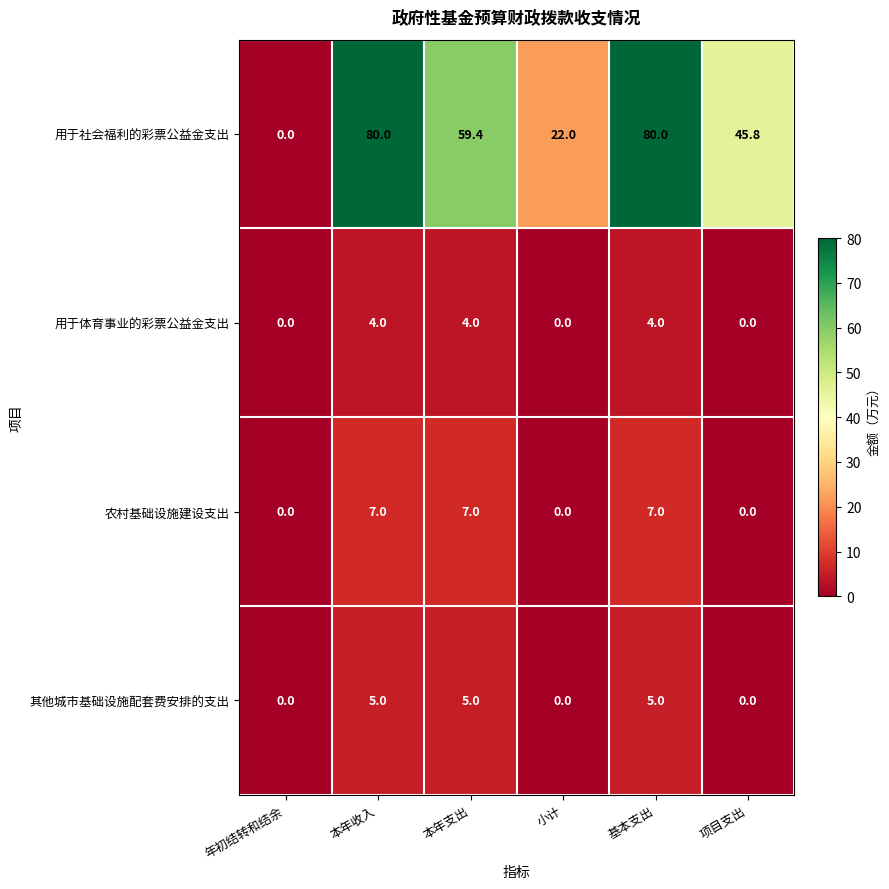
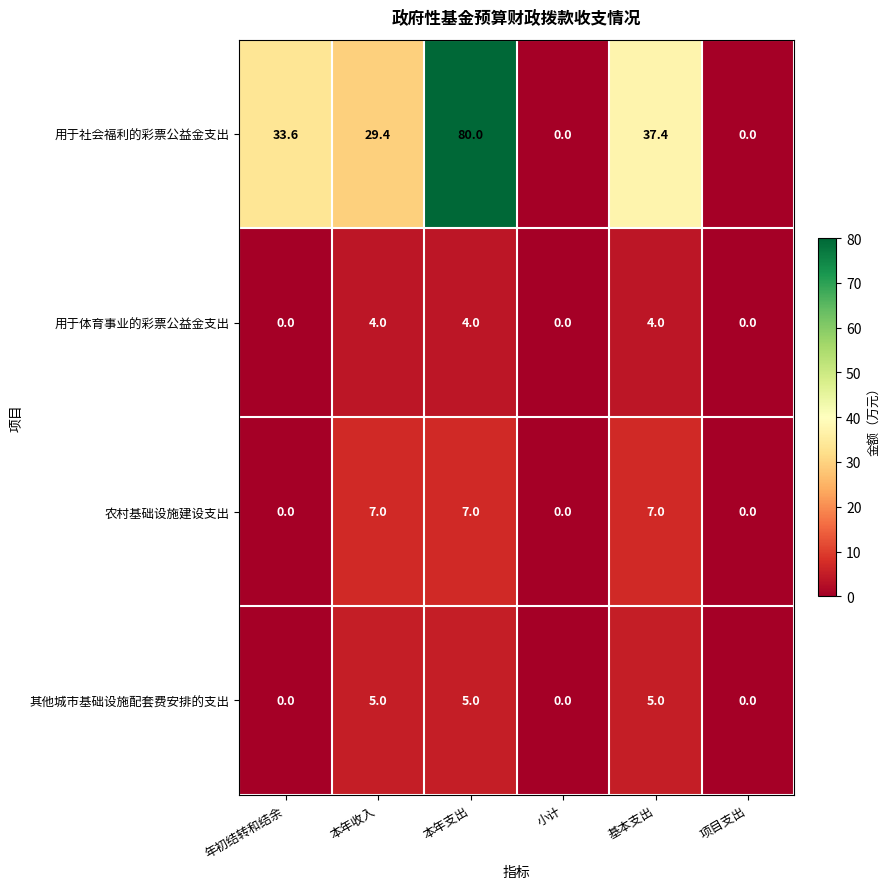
  {
    "用于社会福利的彩票公益金支出": {
-     "年初结转和结余": 0.0,
-     "本年收入": 80.0,
-     "本年支出": 59.4,
-     "小计": 22.0,
-     "基本支出": 80.0,
-     "项目支出": 45.8
+     "年初结转和结余": 33.6,
+     "本年收入": 29.4,
+     "本年支出": 80.0,
+     "小计": 0.0,
+     "基本支出": 37.4,
+     "项目支出": 0.0
    },
    "用于体育事业的彩票公益金支出": {
      "年初结转和结余": 0.0,
      "本年收入": 4.0,
      "本年支出": 4.0,
      "小计": 0.0,
      "基本支出": 4.0,
      "项目支出": 0.0
    },
    "农村基础设施建设支出": {
      "年初结转和结余": 0.0,
      "本年收入": 7.0,
      "本年支出": 7.0,
      "小计": 0.0,
      "基本支出": 7.0,
      "项目支出": 0.0
    },
    "其他城市基础设施配套费安排的支出": {
      "年初结转和结余": 0.0,
      "本年收入": 5.0,
      "本年支出": 5.0,
      "小计": 0.0,
      "基本支出": 5.0,
      "项目支出": 0.0
    }
  }
